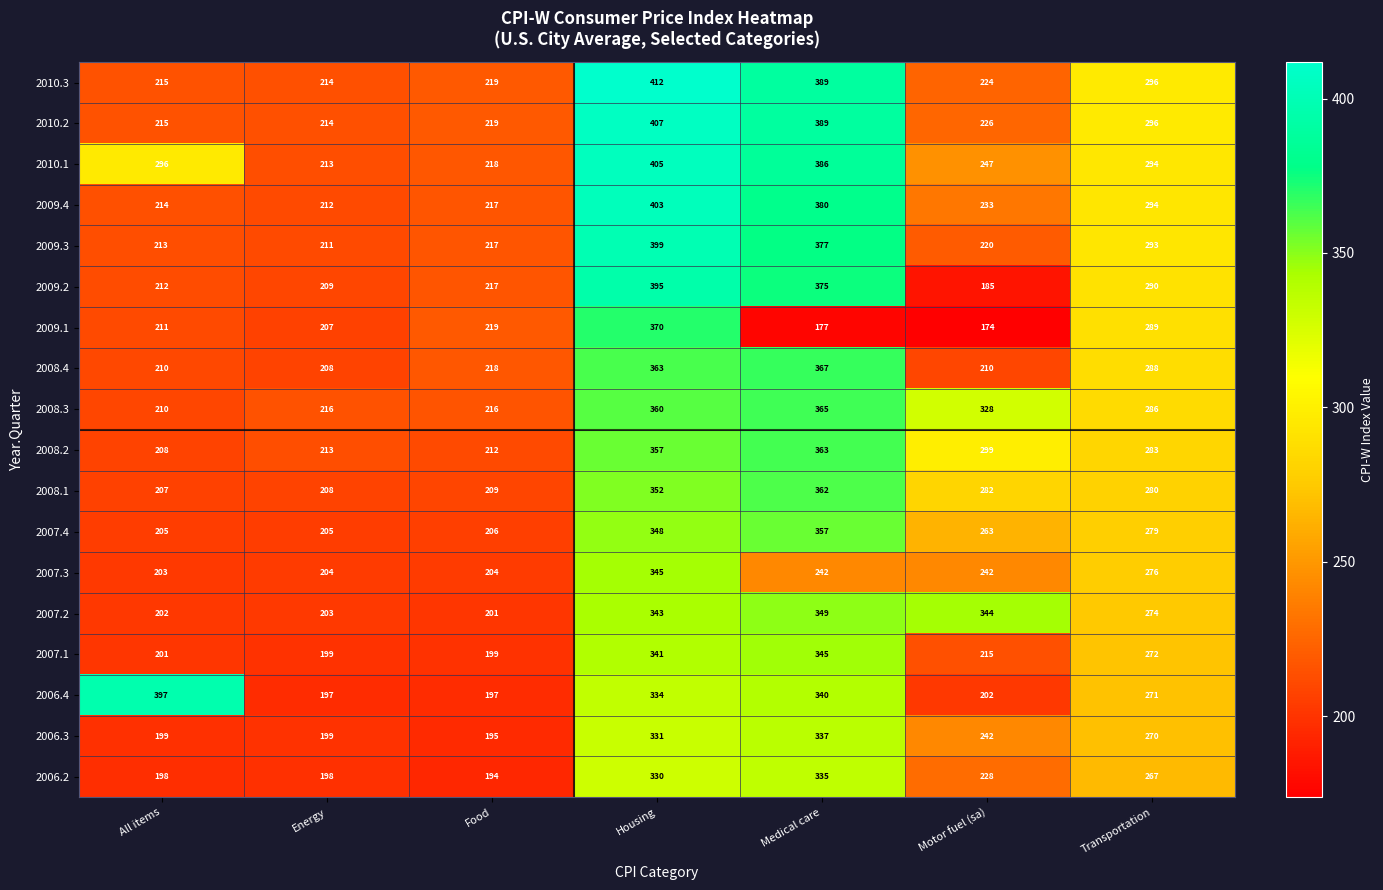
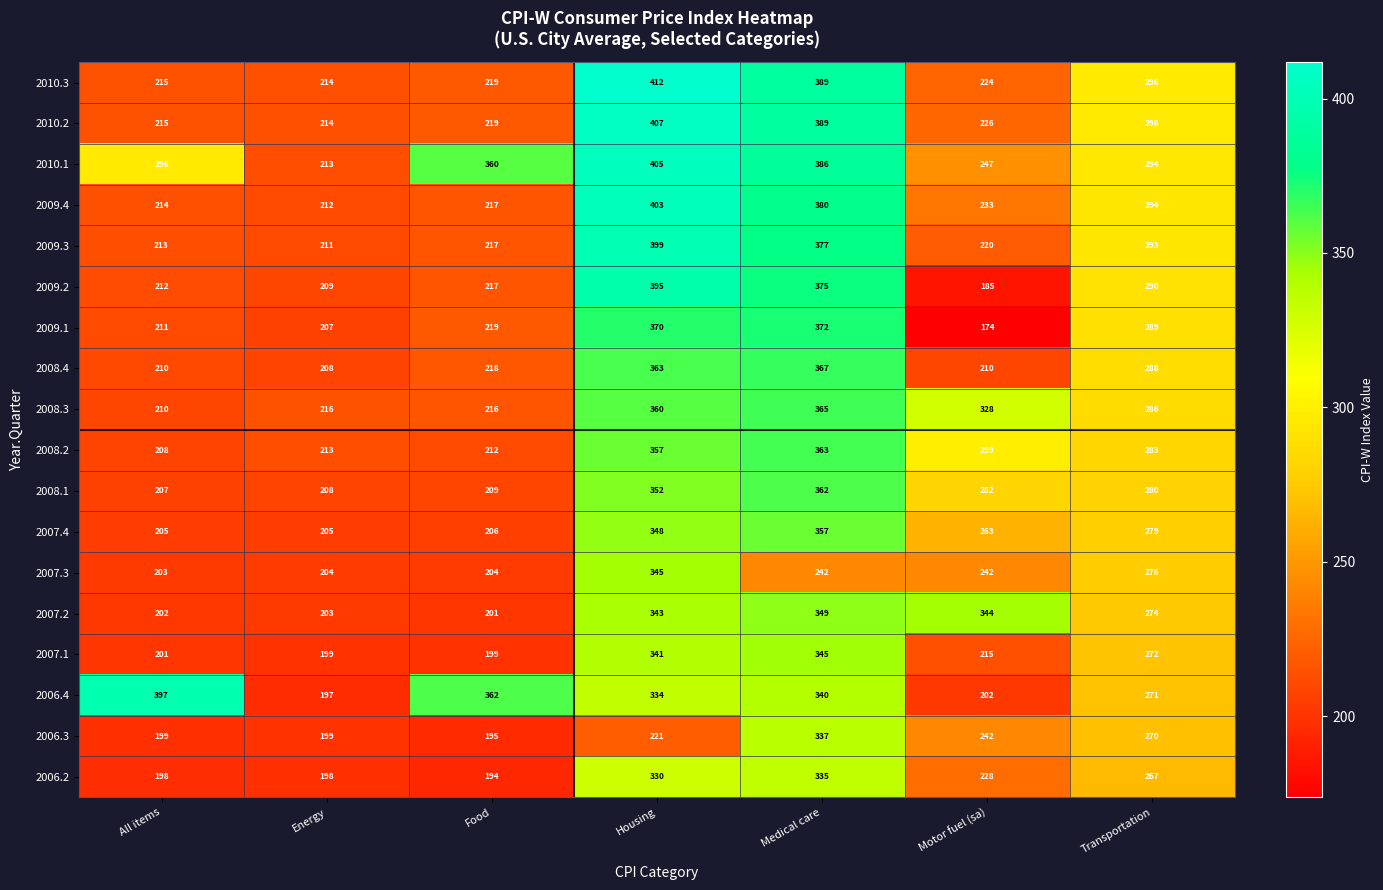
  {
    "2010.3": {
      "All items": 215,
      "Energy": 214,
      "Food": 219,
      "Housing": 412,
      "Medical care": 389,
      "Motor fuel (sa)": 224,
      "Transportation": 296
    },
    "2010.2": {
      "All items": 215,
      "Energy": 214,
      "Food": 219,
      "Housing": 407,
      "Medical care": 389,
      "Motor fuel (sa)": 226,
      "Transportation": 296
    },
    "2010.1": {
      "All items": 296,
      "Energy": 213,
-     "Food": 218,
+     "Food": 360,
      "Housing": 405,
      "Medical care": 386,
      "Motor fuel (sa)": 247,
      "Transportation": 294
    },
    "2009.4": {
      "All items": 214,
      "Energy": 212,
      "Food": 217,
      "Housing": 403,
      "Medical care": 380,
      "Motor fuel (sa)": 233,
      "Transportation": 294
    },
    "2009.3": {
      "All items": 213,
      "Energy": 211,
      "Food": 217,
      "Housing": 399,
      "Medical care": 377,
      "Motor fuel (sa)": 220,
      "Transportation": 293
    },
    "2009.2": {
      "All items": 212,
      "Energy": 209,
      "Food": 217,
      "Housing": 395,
      "Medical care": 375,
      "Motor fuel (sa)": 185,
      "Transportation": 290
    },
    "2009.1": {
      "All items": 211,
      "Energy": 207,
      "Food": 219,
      "Housing": 370,
-     "Medical care": 177,
+     "Medical care": 372,
      "Motor fuel (sa)": 174,
      "Transportation": 289
    },
    "2008.4": {
      "All items": 210,
      "Energy": 208,
      "Food": 218,
      "Housing": 363,
      "Medical care": 367,
      "Motor fuel (sa)": 210,
      "Transportation": 288
    },
    "2008.3": {
      "All items": 210,
      "Energy": 216,
      "Food": 216,
      "Housing": 360,
      "Medical care": 365,
      "Motor fuel (sa)": 328,
      "Transportation": 286
    },
    "2008.2": {
      "All items": 208,
      "Energy": 213,
      "Food": 212,
      "Housing": 357,
      "Medical care": 363,
      "Motor fuel (sa)": 299,
      "Transportation": 283
    },
    "2008.1": {
      "All items": 207,
      "Energy": 208,
      "Food": 209,
      "Housing": 352,
      "Medical care": 362,
      "Motor fuel (sa)": 282,
      "Transportation": 280
    },
    "2007.4": {
      "All items": 205,
      "Energy": 205,
      "Food": 206,
      "Housing": 348,
      "Medical care": 357,
      "Motor fuel (sa)": 263,
      "Transportation": 279
    },
    "2007.3": {
      "All items": 203,
      "Energy": 204,
      "Food": 204,
      "Housing": 345,
      "Medical care": 242,
      "Motor fuel (sa)": 242,
      "Transportation": 276
    },
    "2007.2": {
      "All items": 202,
      "Energy": 203,
      "Food": 201,
      "Housing": 343,
      "Medical care": 349,
      "Motor fuel (sa)": 344,
      "Transportation": 274
    },
    "2007.1": {
      "All items": 201,
      "Energy": 199,
      "Food": 199,
      "Housing": 341,
      "Medical care": 345,
      "Motor fuel (sa)": 215,
      "Transportation": 272
    },
    "2006.4": {
      "All items": 397,
      "Energy": 197,
-     "Food": 197,
+     "Food": 362,
      "Housing": 334,
      "Medical care": 340,
      "Motor fuel (sa)": 202,
      "Transportation": 271
    },
    "2006.3": {
      "All items": 199,
      "Energy": 199,
      "Food": 195,
-     "Housing": 331,
+     "Housing": 221,
      "Medical care": 337,
      "Motor fuel (sa)": 242,
      "Transportation": 270
    },
    "2006.2": {
      "All items": 198,
      "Energy": 198,
      "Food": 194,
      "Housing": 330,
      "Medical care": 335,
      "Motor fuel (sa)": 228,
      "Transportation": 267
    }
  }
